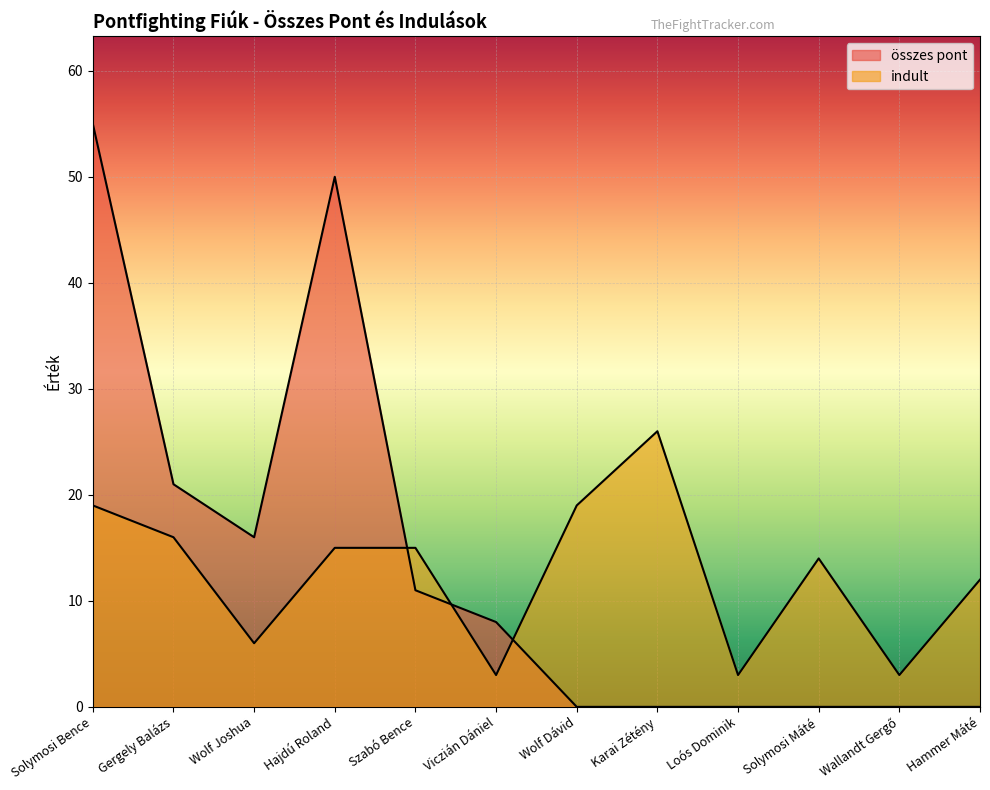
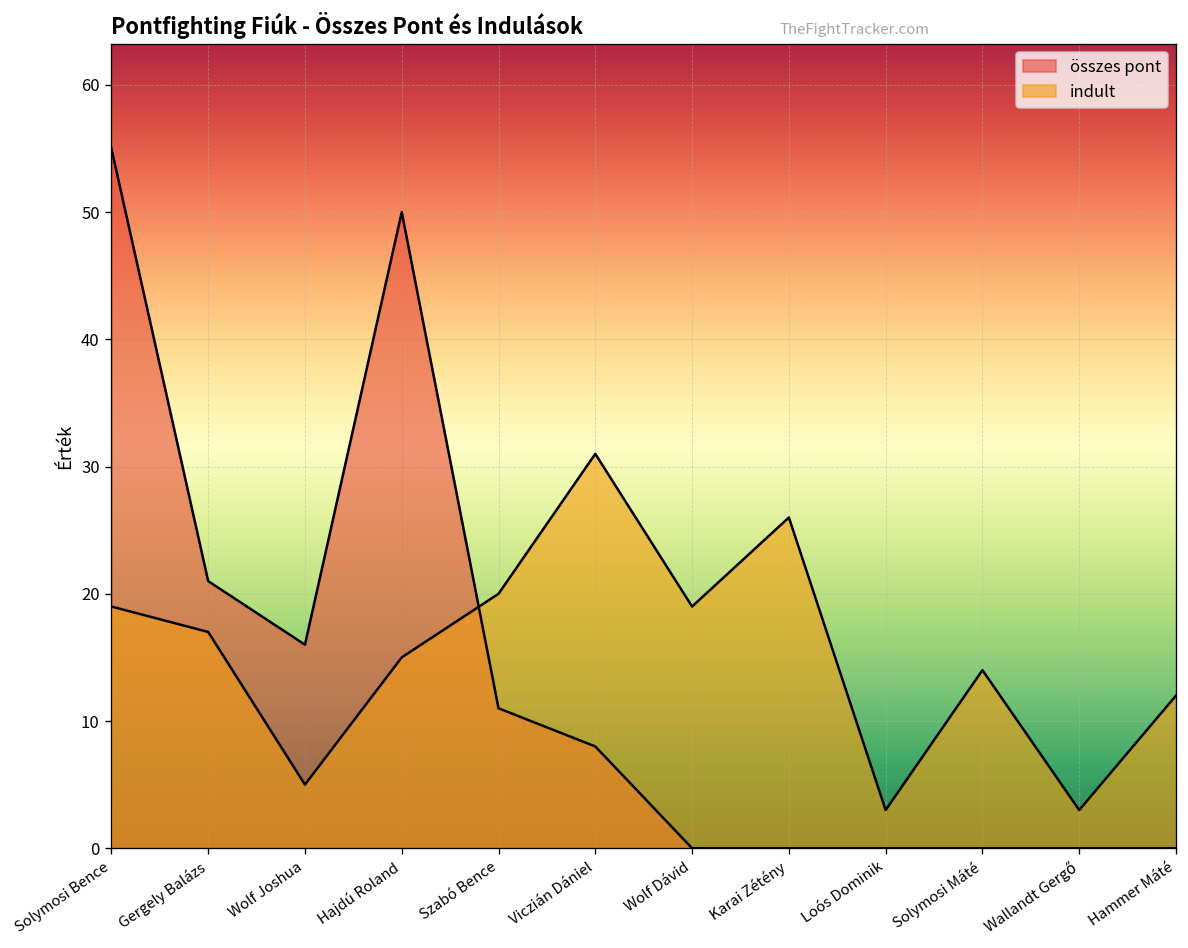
  {
    "összes pont": {
      "Solymosi Bence": 55,
      "Gergely Balázs": 21,
      "Wolf Joshua": 16,
      "Hajdú Roland": 50,
      "Szabó Bence": 11,
      "Viczián Dániel": 8,
      "Wolf Dávid": 0,
      "Karai Zétény": 0,
      "Loós Dominik": 0,
      "Solymosi Máté": 0,
      "Wallandt Gergő": 0,
      "Hammer Máté": 0
    },
    "indult": {
      "Solymosi Bence": 19,
-     "Gergely Balázs": 16,
-     "Wolf Joshua": 6,
+     "Gergely Balázs": 17,
+     "Wolf Joshua": 5,
      "Hajdú Roland": 15,
-     "Szabó Bence": 15,
-     "Viczián Dániel": 3,
+     "Szabó Bence": 20,
+     "Viczián Dániel": 31,
      "Wolf Dávid": 19,
      "Karai Zétény": 26,
      "Loós Dominik": 3,
      "Solymosi Máté": 14,
      "Wallandt Gergő": 3,
      "Hammer Máté": 12
    }
  }
